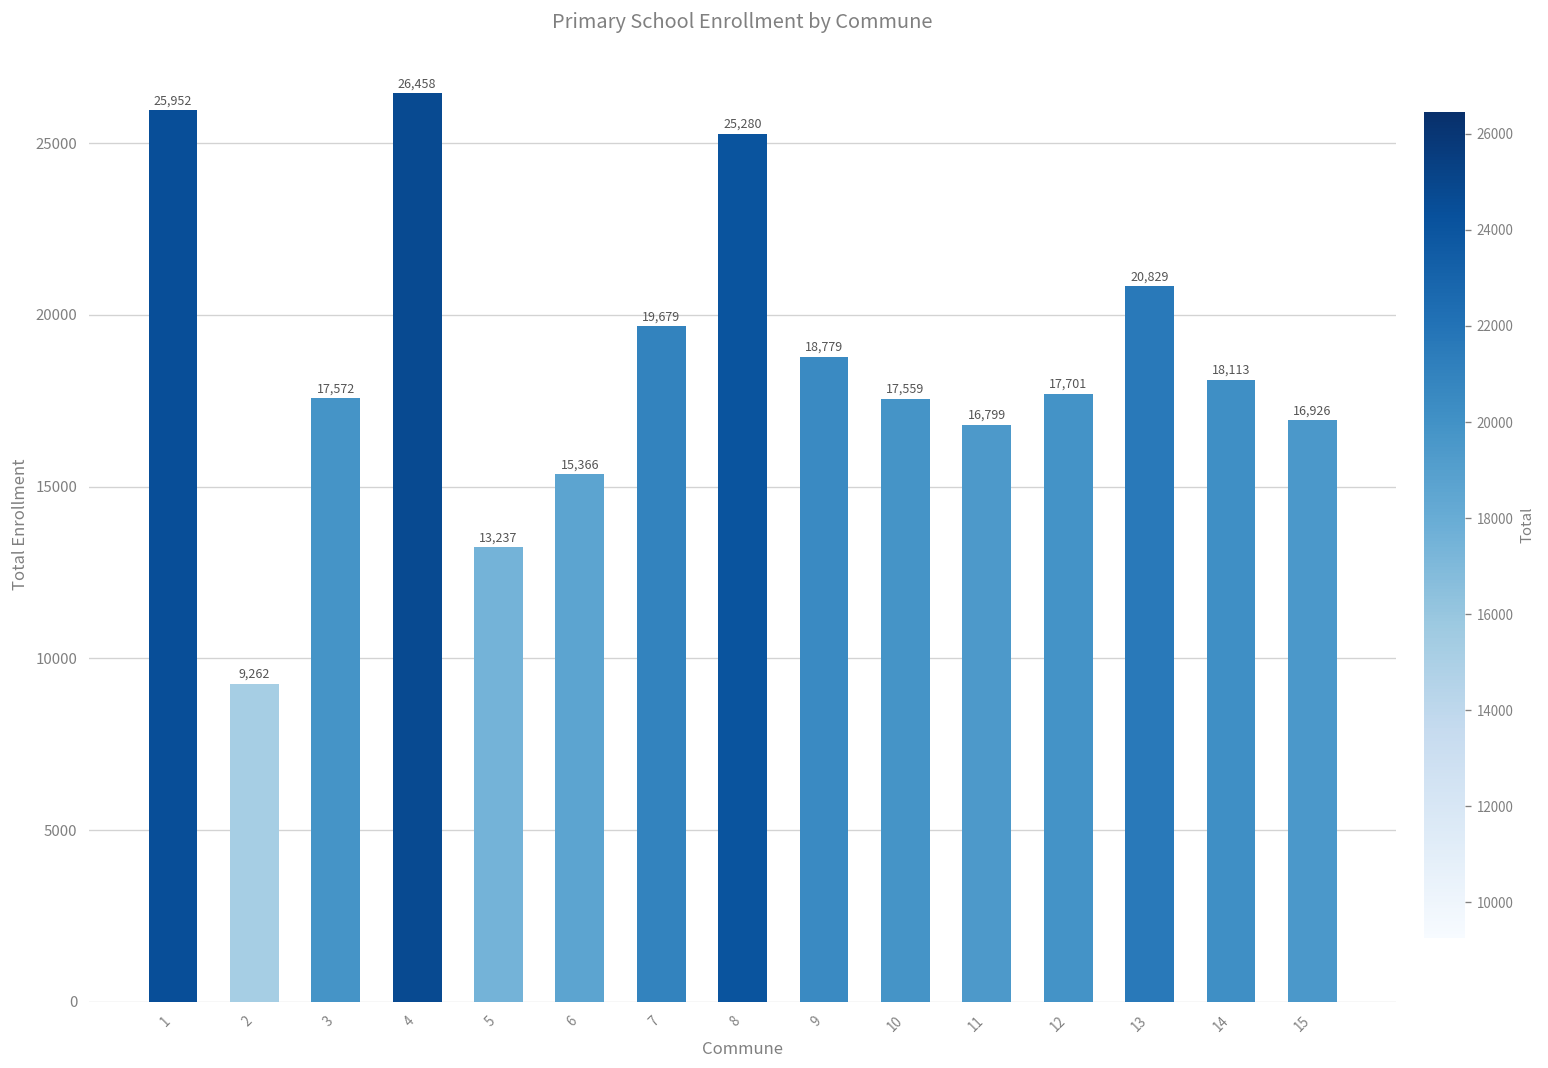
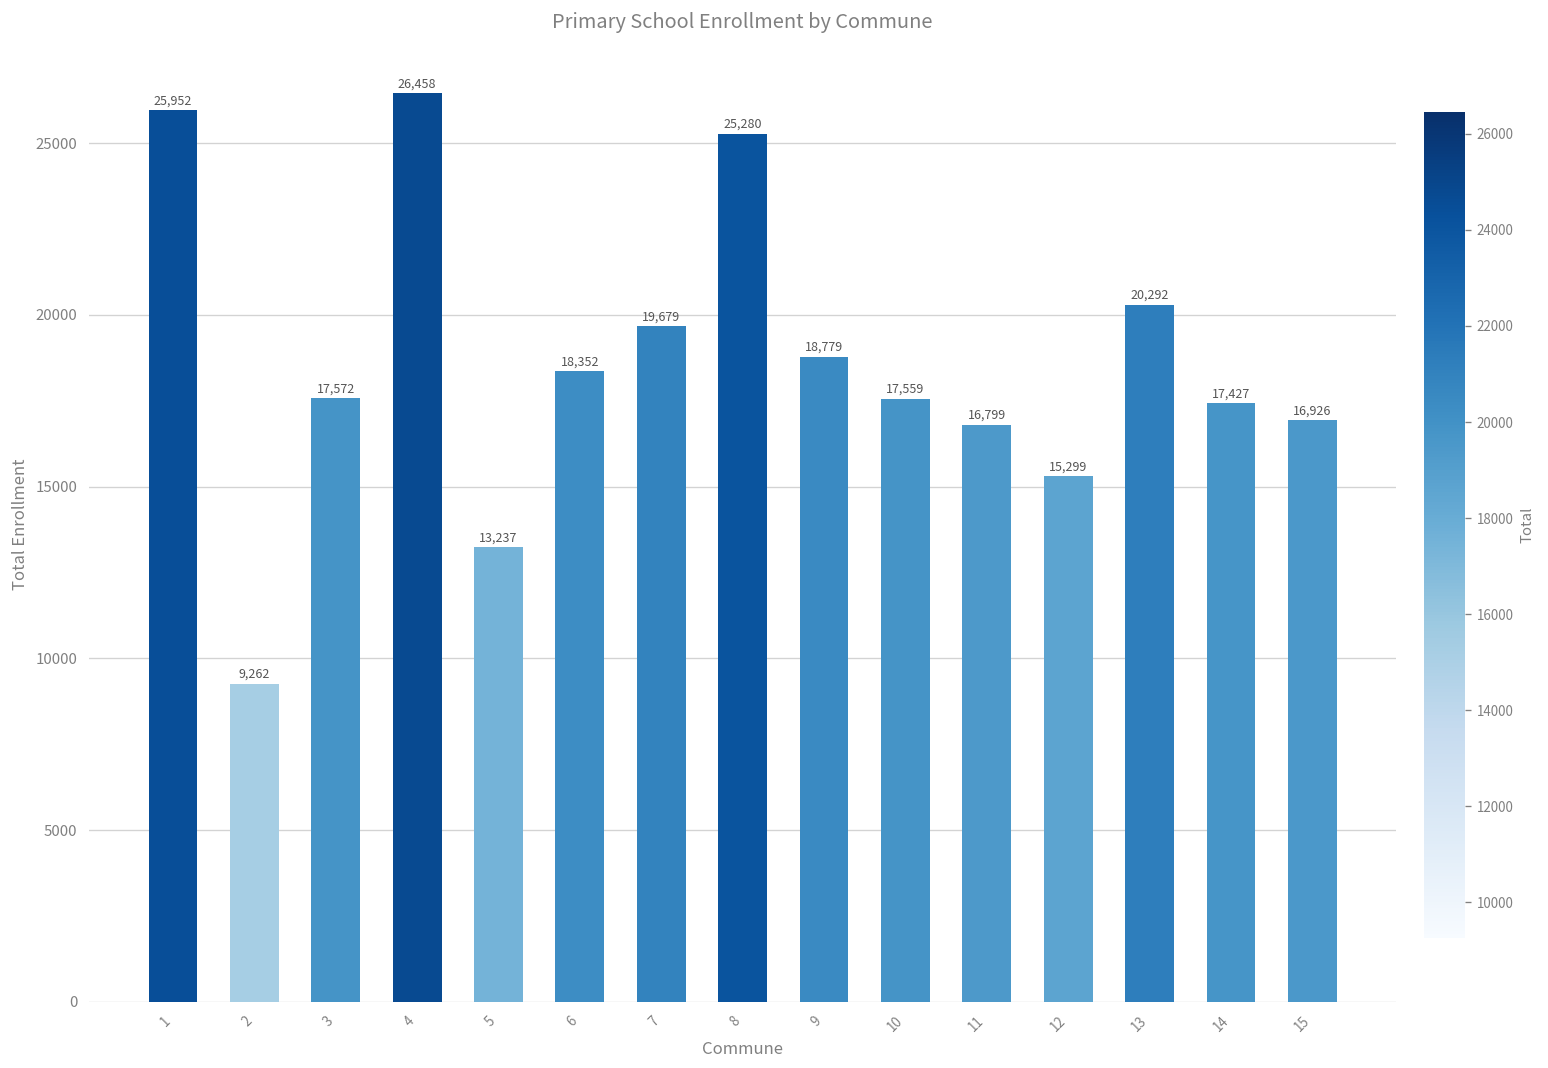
  {
    "1": "25,952",
    "2": "9,262",
    "3": "17,572",
    "4": "26,458",
    "5": "13,237",
-   "6": "15,366",
+   "6": "18,352",
    "7": "19,679",
    "8": "25,280",
    "9": "18,779",
    "10": "17,559",
    "11": "16,799",
-   "12": "17,701",
-   "13": "20,829",
-   "14": "18,113",
+   "12": "15,299",
+   "13": "20,292",
+   "14": "17,427",
    "15": "16,926"
  }
